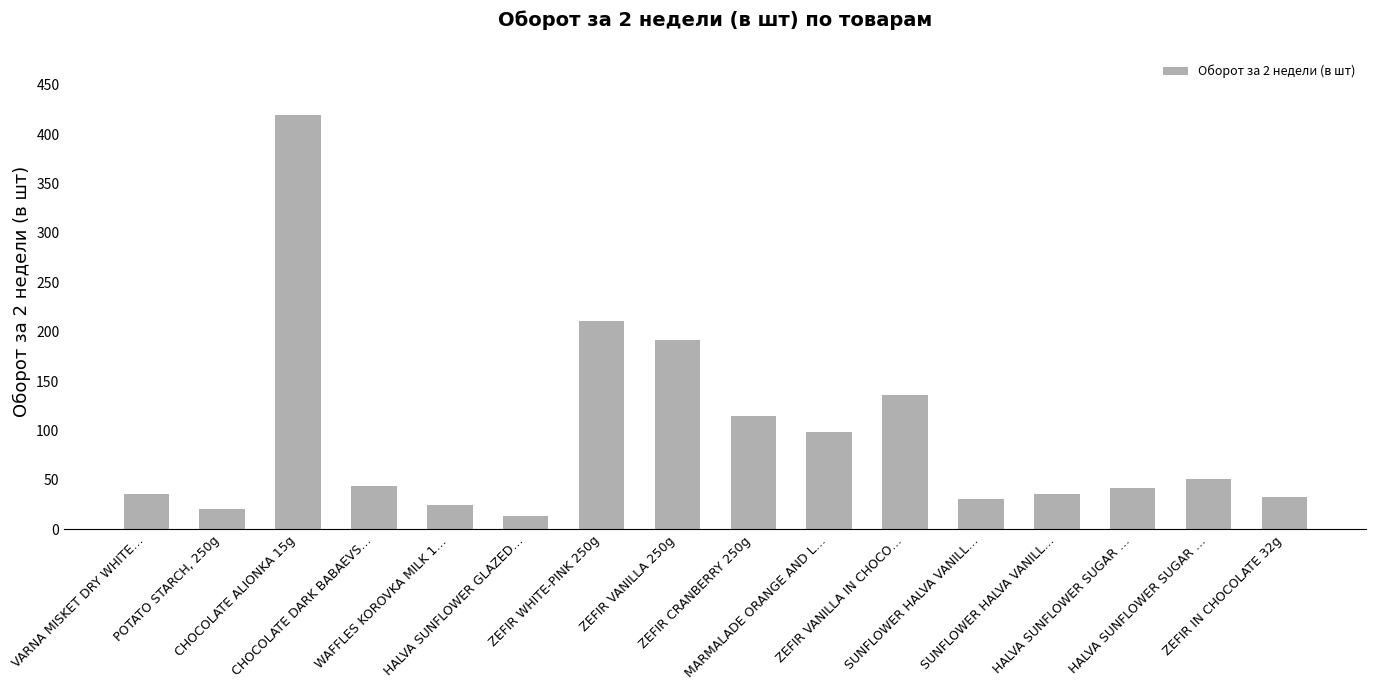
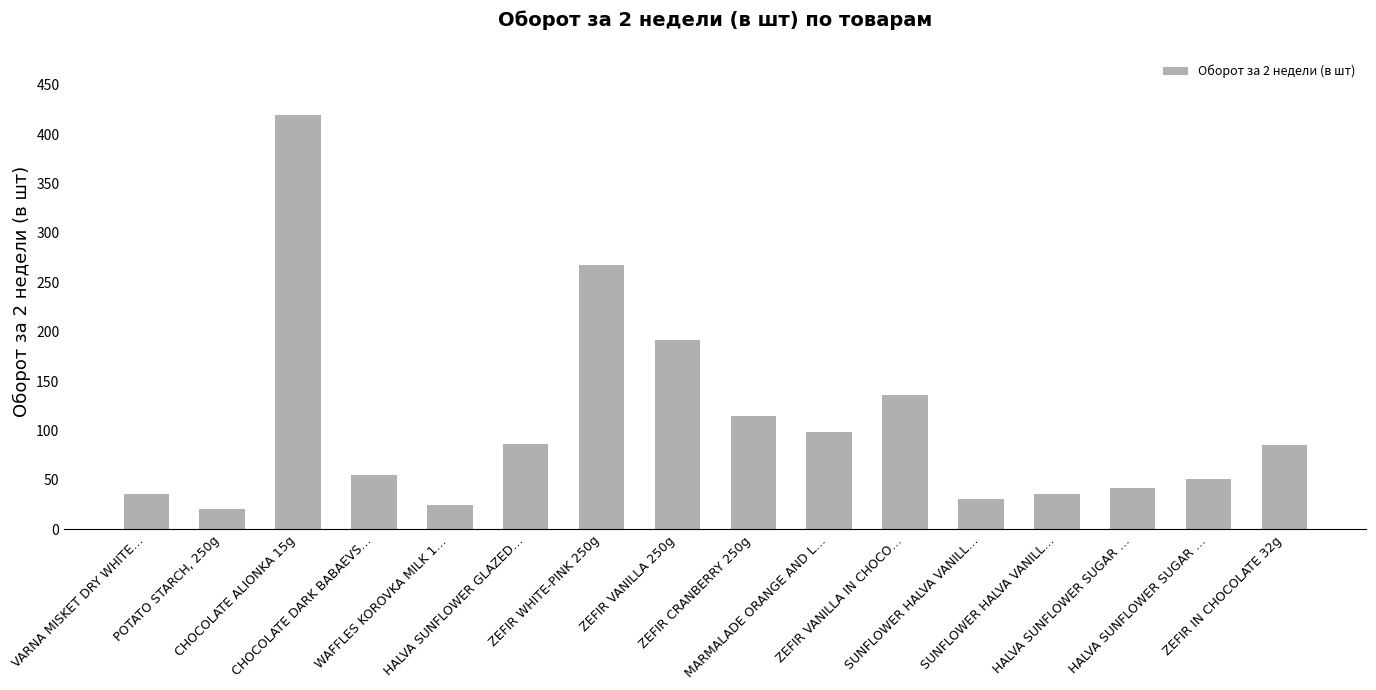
  {
    "VARNA MISKET DRY WHITE…": 40,
    "POTATO STARCH, 250g": 20,
    "CHOCOLATE ALIONKA 15g": 420,
-   "CHOCOLATE DARK BABAEVS…": 40,
+   "CHOCOLATE DARK BABAEVS…": 60,
    "WAFFLES KOROVKA MILK 1…": 30,
-   "HALVA SUNFLOWER GLAZED…": 10,
-   "ZEFIR WHITE-PINK 250g": 210,
+   "HALVA SUNFLOWER GLAZED…": 90,
+   "ZEFIR WHITE-PINK 250g": 270,
    "ZEFIR VANILLA 250g": 190,
    "ZEFIR CRANBERRY 250g": 120,
    "MARMALADE ORANGE AND L…": 100,
    "ZEFIR VANILLA IN CHOCO…": 140,
-   "ZEFIR IN CHOCOLATE 32g": 30
+   "ZEFIR IN CHOCOLATE 32g": 90
  }
